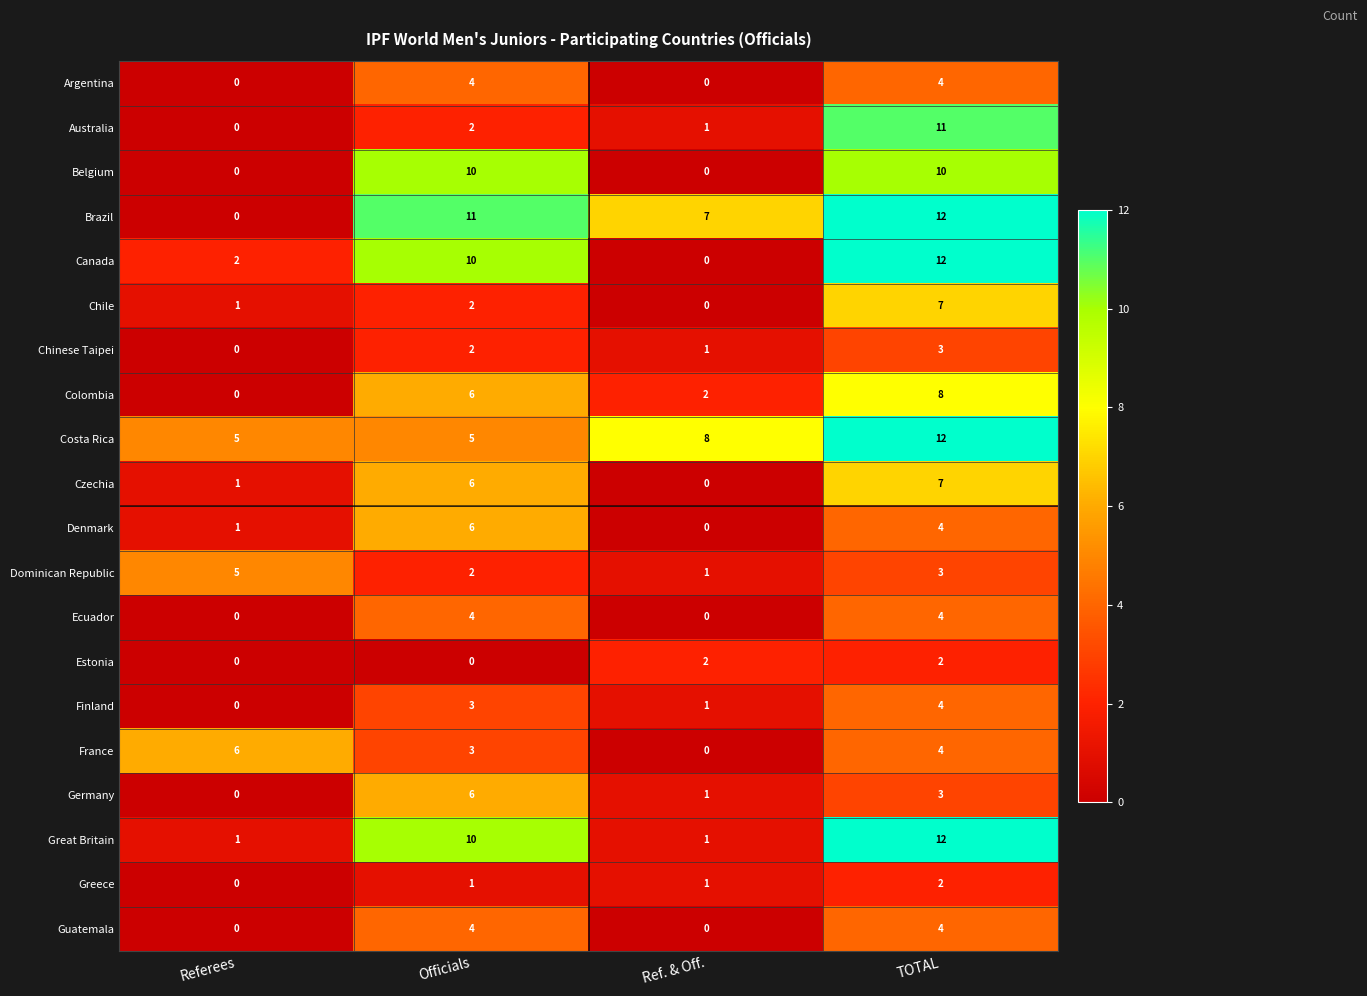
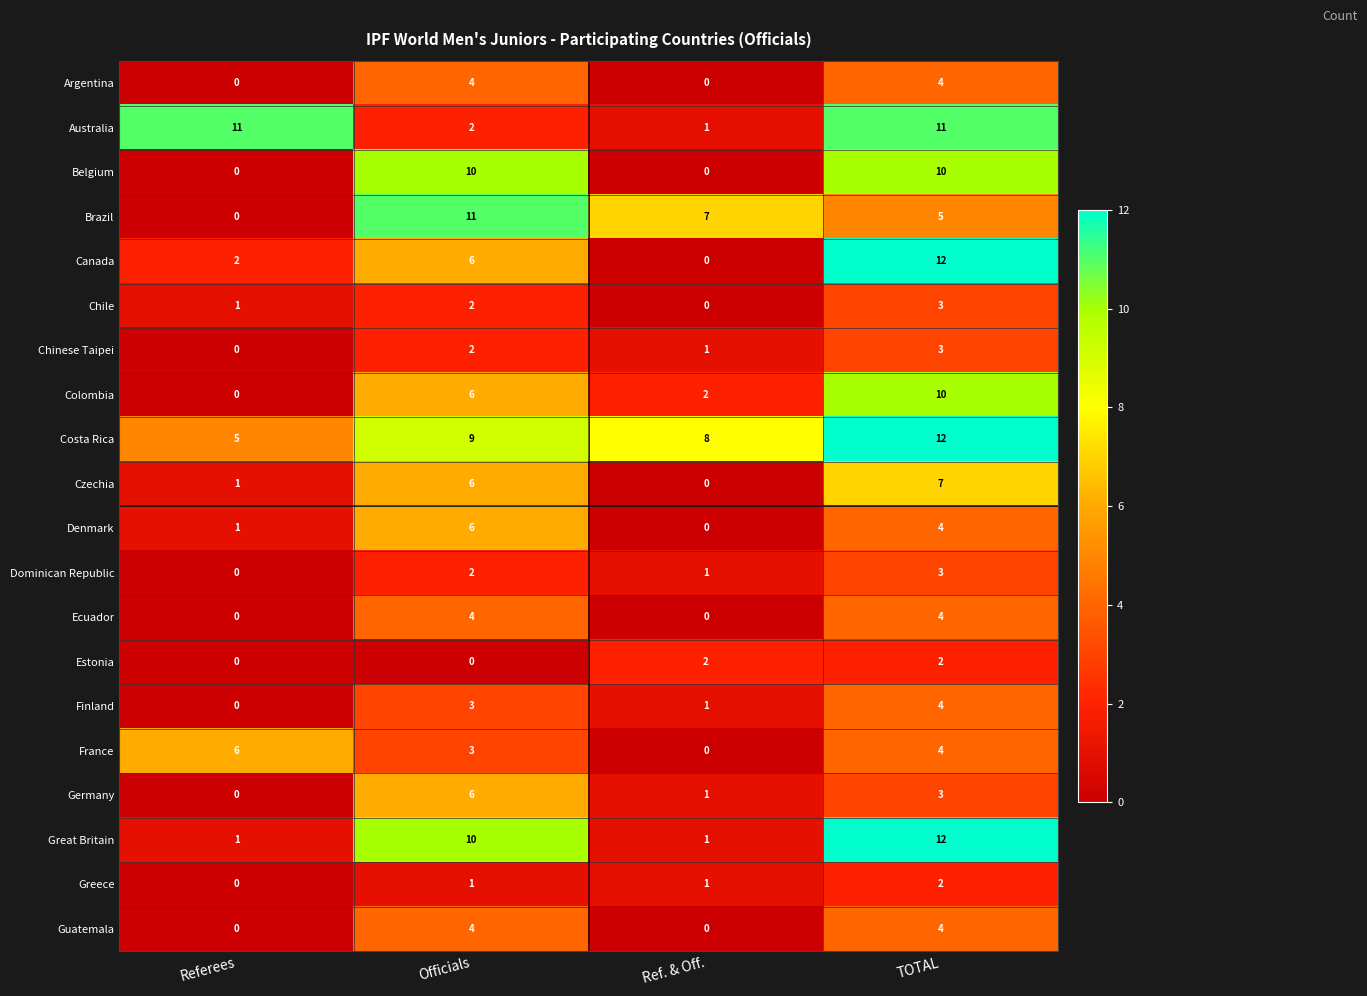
  {
    "Argentina": {
      "Referees": 0,
      "Officials": 4,
      "Ref. & Off.": 0,
      "TOTAL": 4
    },
    "Australia": {
-     "Referees": 0,
+     "Referees": 11,
      "Officials": 2,
      "Ref. & Off.": 1,
      "TOTAL": 11
    },
    "Belgium": {
      "Referees": 0,
      "Officials": 10,
      "Ref. & Off.": 0,
      "TOTAL": 10
    },
    "Brazil": {
      "Referees": 0,
      "Officials": 11,
      "Ref. & Off.": 7,
-     "TOTAL": 12
+     "TOTAL": 5
    },
    "Canada": {
      "Referees": 2,
-     "Officials": 10,
+     "Officials": 6,
      "Ref. & Off.": 0,
      "TOTAL": 12
    },
    "Chile": {
      "Referees": 1,
      "Officials": 2,
      "Ref. & Off.": 0,
-     "TOTAL": 7
+     "TOTAL": 3
    },
    "Chinese Taipei": {
      "Referees": 0,
      "Officials": 2,
      "Ref. & Off.": 1,
      "TOTAL": 3
    },
    "Colombia": {
      "Referees": 0,
      "Officials": 6,
      "Ref. & Off.": 2,
-     "TOTAL": 8
+     "TOTAL": 10
    },
    "Costa Rica": {
      "Referees": 5,
-     "Officials": 5,
+     "Officials": 9,
      "Ref. & Off.": 8,
      "TOTAL": 12
    },
    "Czechia": {
      "Referees": 1,
      "Officials": 6,
      "Ref. & Off.": 0,
      "TOTAL": 7
    },
    "Denmark": {
      "Referees": 1,
      "Officials": 6,
      "Ref. & Off.": 0,
      "TOTAL": 4
    },
    "Dominican Republic": {
-     "Referees": 5,
+     "Referees": 0,
      "Officials": 2,
      "Ref. & Off.": 1,
      "TOTAL": 3
    },
    "Ecuador": {
      "Referees": 0,
      "Officials": 4,
      "Ref. & Off.": 0,
      "TOTAL": 4
    },
    "Estonia": {
      "Referees": 0,
      "Officials": 0,
      "Ref. & Off.": 2,
      "TOTAL": 2
    },
    "Finland": {
      "Referees": 0,
      "Officials": 3,
      "Ref. & Off.": 1,
      "TOTAL": 4
    },
    "France": {
      "Referees": 6,
      "Officials": 3,
      "Ref. & Off.": 0,
      "TOTAL": 4
    },
    "Germany": {
      "Referees": 0,
      "Officials": 6,
      "Ref. & Off.": 1,
      "TOTAL": 3
    },
    "Great Britain": {
      "Referees": 1,
      "Officials": 10,
      "Ref. & Off.": 1,
      "TOTAL": 12
    },
    "Greece": {
      "Referees": 0,
      "Officials": 1,
      "Ref. & Off.": 1,
      "TOTAL": 2
    },
    "Guatemala": {
      "Referees": 0,
      "Officials": 4,
      "Ref. & Off.": 0,
      "TOTAL": 4
    }
  }
